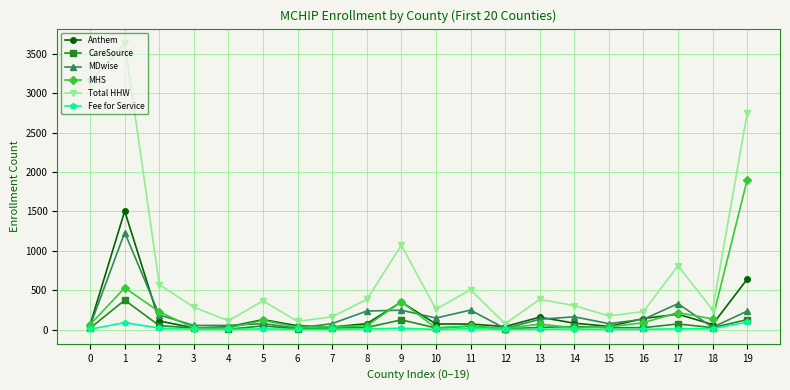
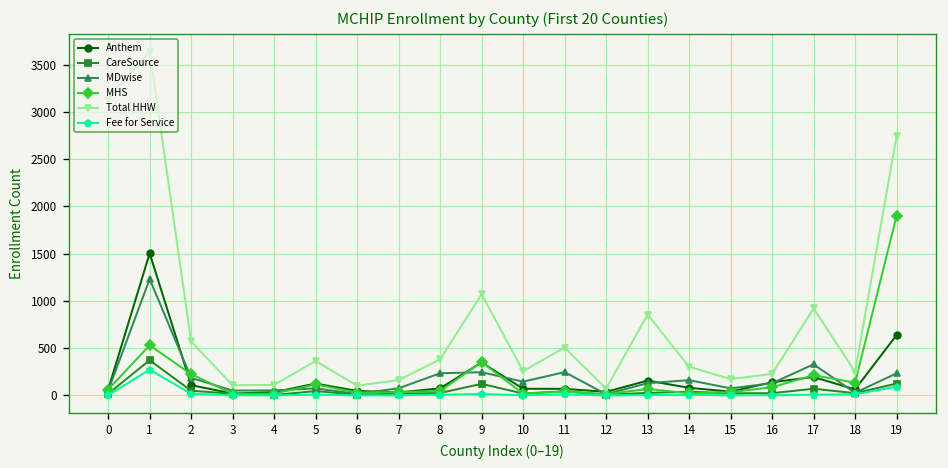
  {
    "Anthem": {
      "1": 1500,
      "2": 100,
      "10": 100,
      "14": 100,
      "18": 100,
      "19": 600
    },
    "MHS": {
      "1": 500,
      "2": 200,
      "13": 100,
      "16": 100,
      "18": 100,
      "19": 1900
    },
    "Total HHW": {
      "2": 600,
-     "3": 300,
+     "3": 100,
      "4": 100,
      "5": 400,
      "6": 100,
      "7": 200,
      "8": 400,
      "9": 1100,
      "10": 300,
      "11": 500,
      "12": 100,
-     "13": 400,
+     "13": 900,
      "14": 300,
      "15": 200,
      "16": 200,
-     "17": 800,
+     "17": 900,
      "18": 300,
      "19": 2700
    },
    "Fee for Service": {
-     "1": 100,
+     "1": 300,
      "5": 0,
      "9": 0,
      "17": 0
    }
  }
